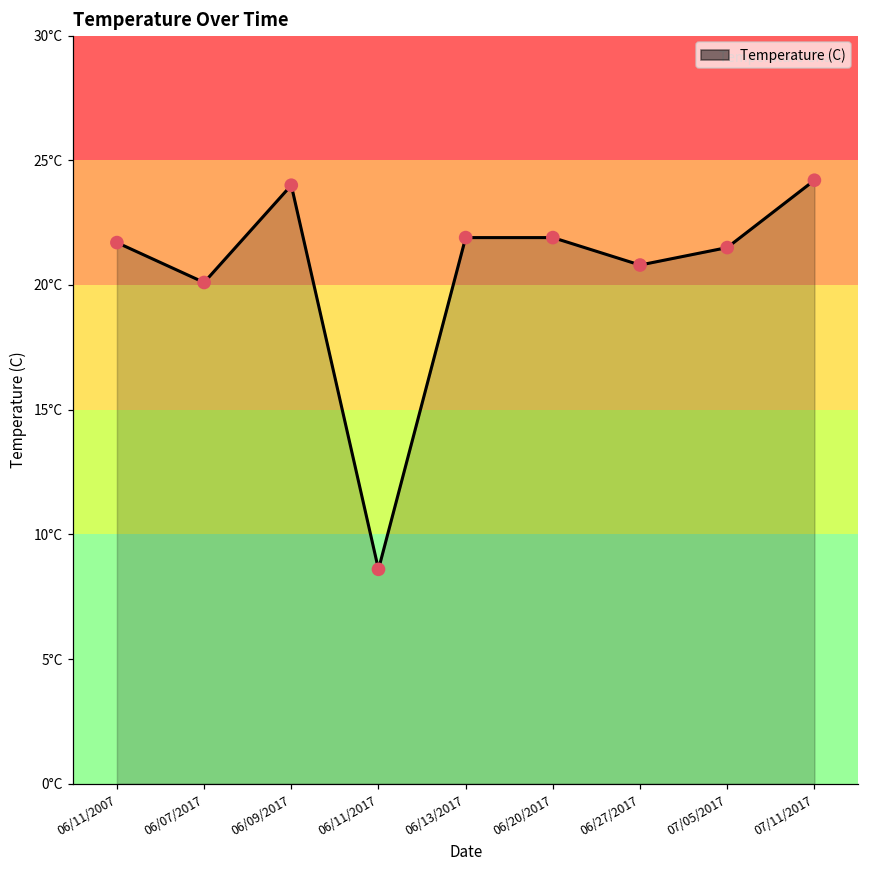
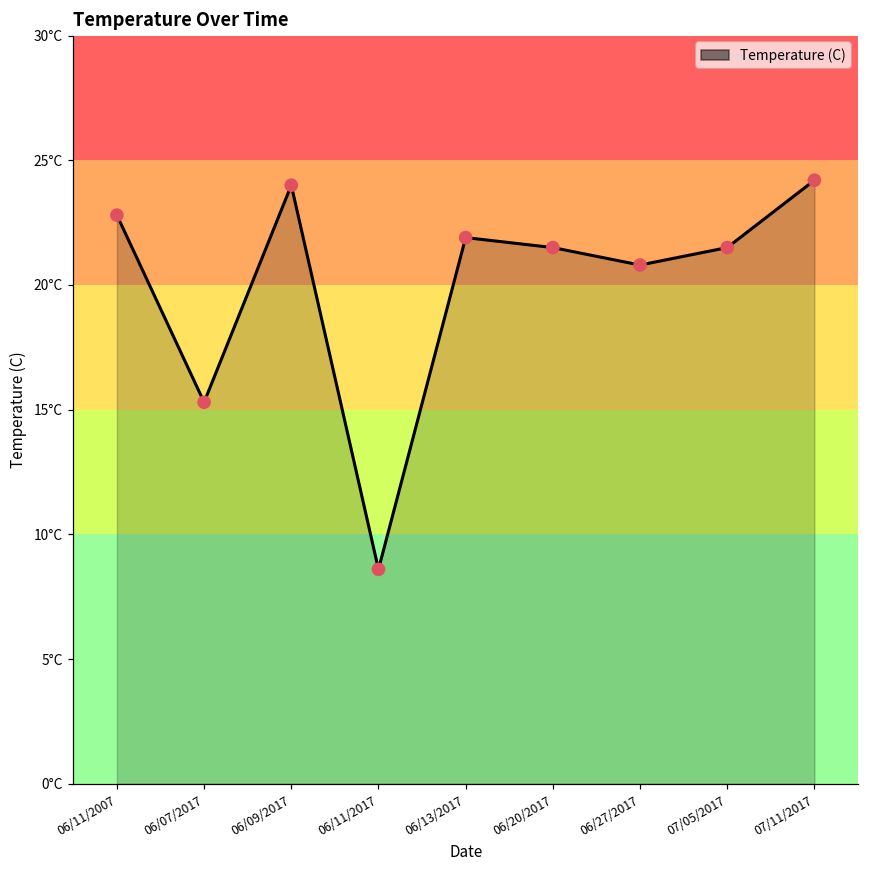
  {
-   "06/11/2007": "21.7°C",
-   "06/07/2017": "20.1°C",
+   "06/11/2007": "22.8°C",
+   "06/07/2017": "15.3°C",
    "06/09/2017": "24.0°C",
    "06/11/2017": "8.6°C",
    "06/13/2017": "21.9°C",
-   "06/20/2017": "21.9°C",
+   "06/20/2017": "21.5°C",
    "06/27/2017": "20.8°C",
    "07/05/2017": "21.5°C",
    "07/11/2017": "24.2°C"
  }
